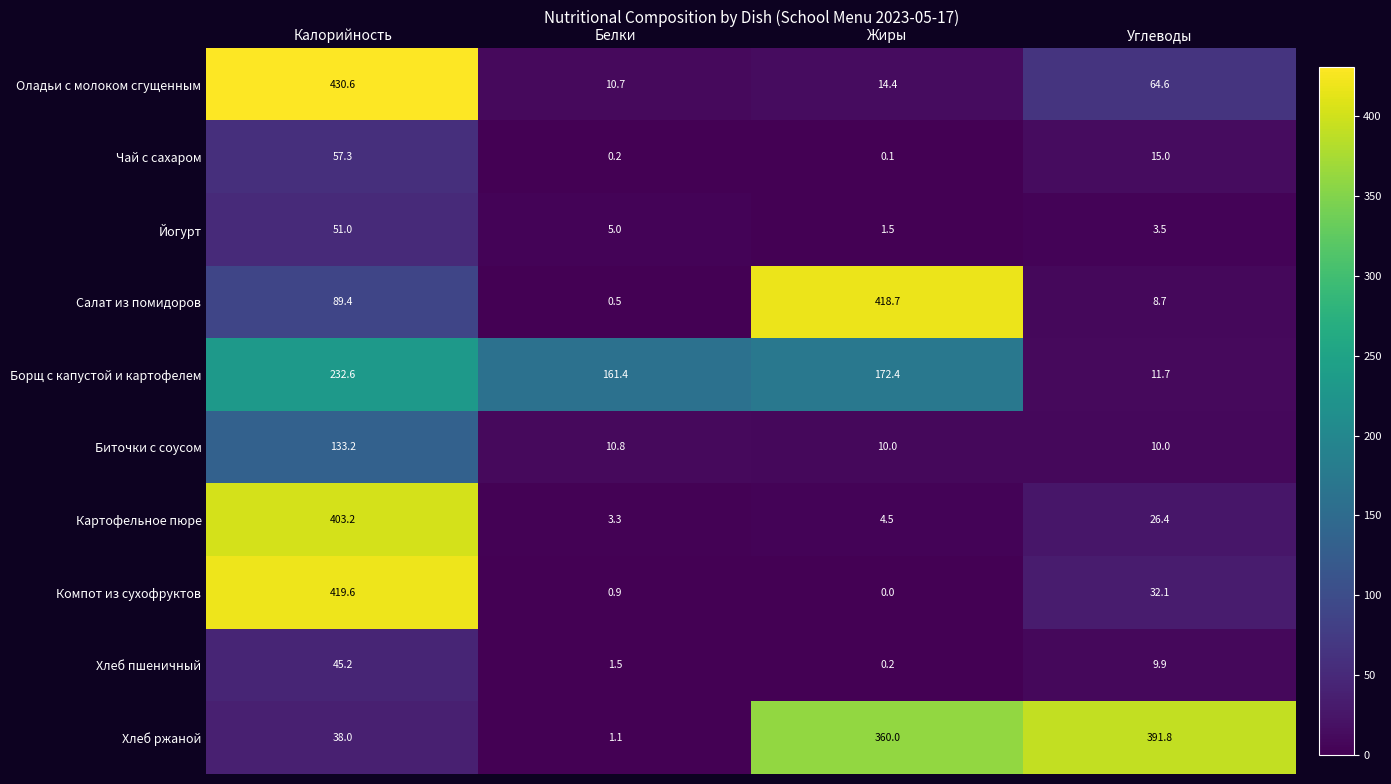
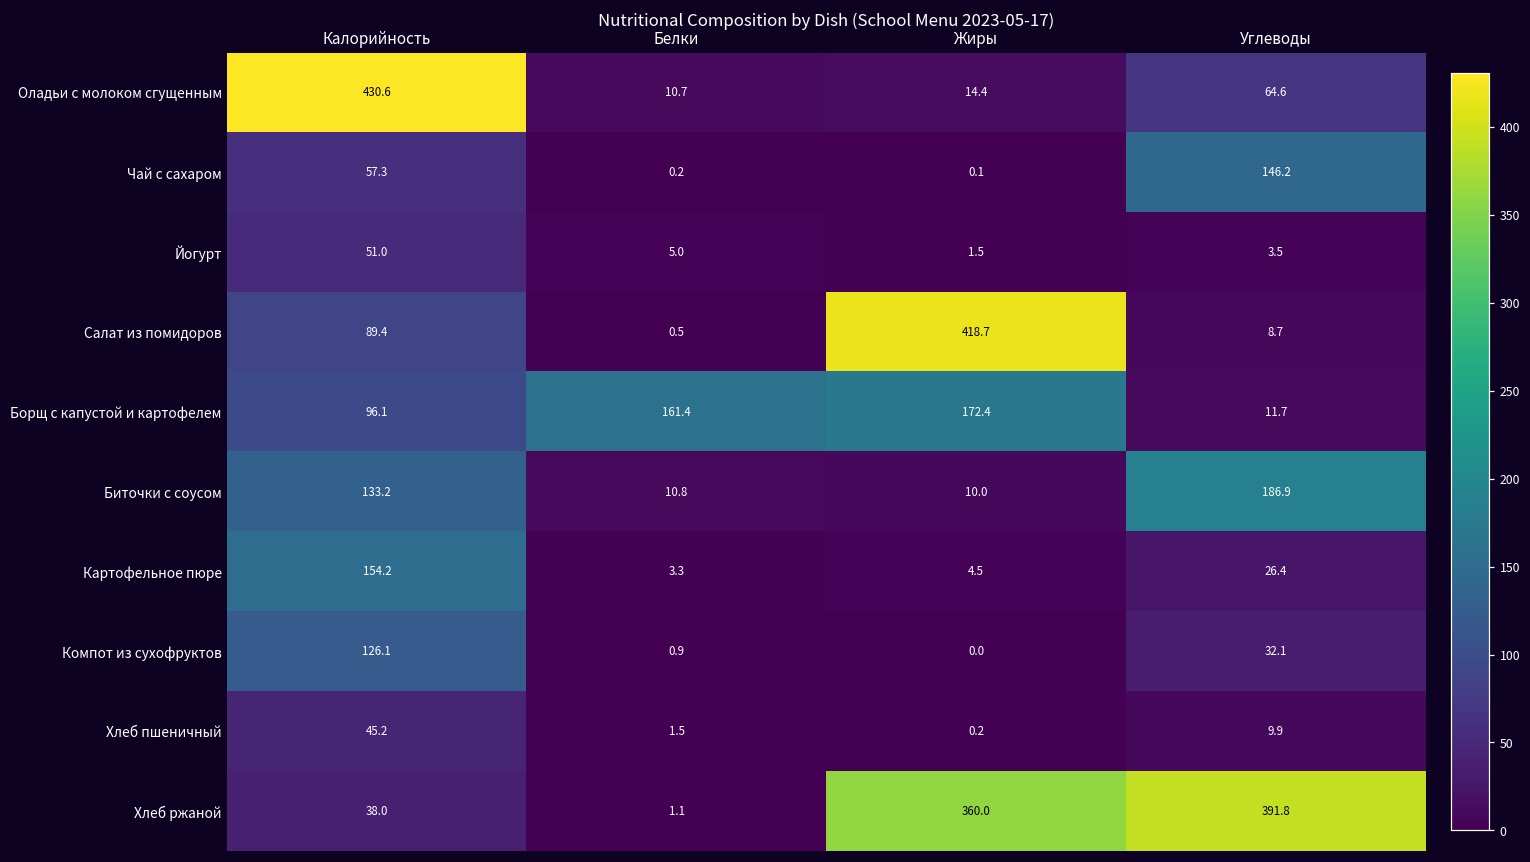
  {
    "Оладьи с молоком сгущенным": {
      "Калорийность": 430.6,
      "Белки": 10.7,
      "Жиры": 14.4,
      "Углеводы": 64.6
    },
    "Чай с сахаром": {
      "Калорийность": 57.3,
      "Белки": 0.2,
      "Жиры": 0.1,
-     "Углеводы": 15.0
+     "Углеводы": 146.2
    },
    "Йогурт": {
      "Калорийность": 51.0,
      "Белки": 5.0,
      "Жиры": 1.5,
      "Углеводы": 3.5
    },
    "Салат из помидоров": {
      "Калорийность": 89.4,
      "Белки": 0.5,
      "Жиры": 418.7,
      "Углеводы": 8.7
    },
    "Борщ с капустой и картофелем": {
-     "Калорийность": 232.6,
+     "Калорийность": 96.1,
      "Белки": 161.4,
      "Жиры": 172.4,
      "Углеводы": 11.7
    },
    "Биточки с соусом": {
      "Калорийность": 133.2,
      "Белки": 10.8,
      "Жиры": 10.0,
-     "Углеводы": 10.0
+     "Углеводы": 186.9
    },
    "Картофельное пюре": {
-     "Калорийность": 403.2,
+     "Калорийность": 154.2,
      "Белки": 3.3,
      "Жиры": 4.5,
      "Углеводы": 26.4
    },
    "Компот из сухофруктов": {
-     "Калорийность": 419.6,
+     "Калорийность": 126.1,
      "Белки": 0.9,
      "Жиры": 0.0,
      "Углеводы": 32.1
    },
    "Хлеб пшеничный": {
      "Калорийность": 45.2,
      "Белки": 1.5,
      "Жиры": 0.2,
      "Углеводы": 9.9
    },
    "Хлеб ржаной": {
      "Калорийность": 38.0,
      "Белки": 1.1,
      "Жиры": 360.0,
      "Углеводы": 391.8
    }
  }
